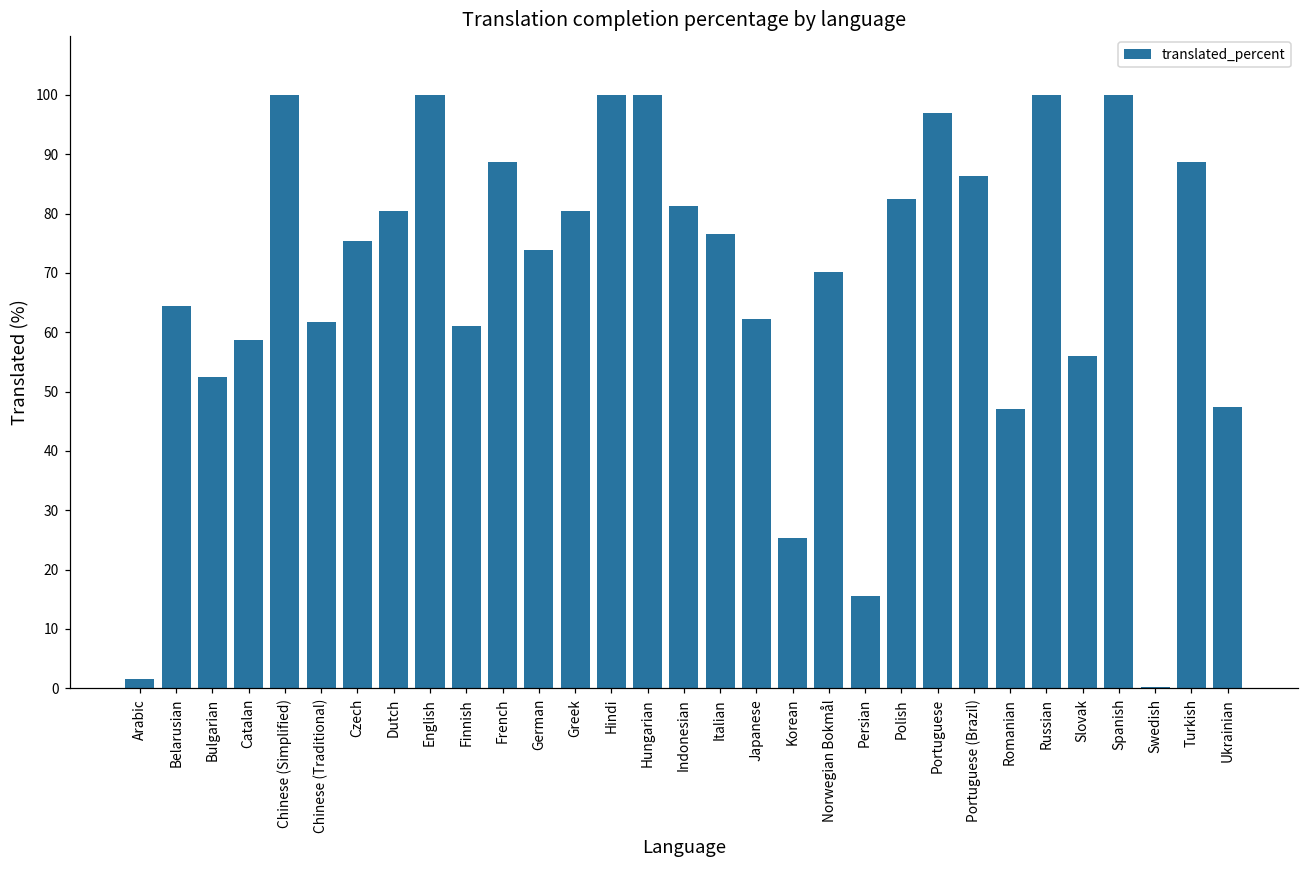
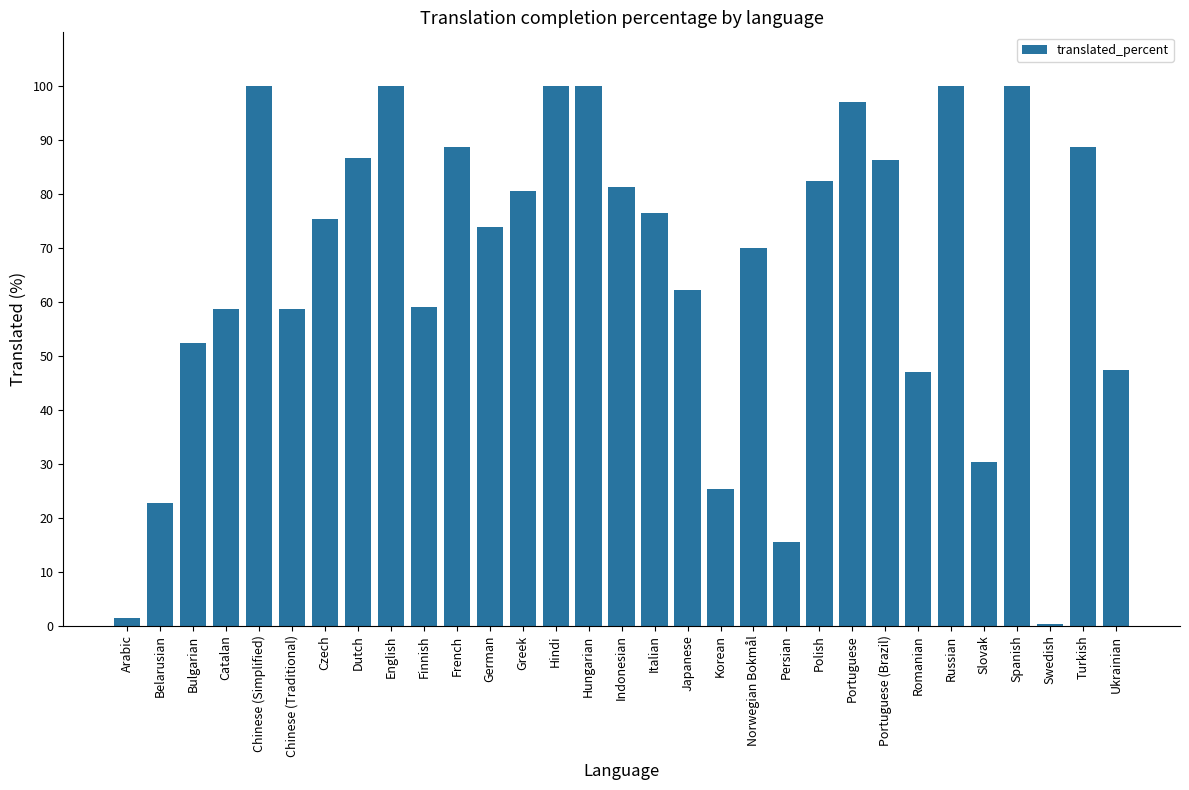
  {
    "Arabic": 2,
-   "Belarusian": 65,
+   "Belarusian": 23,
    "Bulgarian": 52,
    "Catalan": 59,
    "Chinese (Simplified)": 100,
-   "Chinese (Traditional)": 62,
+   "Chinese (Traditional)": 59,
    "Czech": 75,
-   "Dutch": 81,
+   "Dutch": 87,
    "English": 100,
-   "Finnish": 61,
+   "Finnish": 59,
    "French": 89,
    "German": 74,
    "Greek": 81,
    "Hindi": 100,
    "Hungarian": 100,
    "Indonesian": 81,
    "Italian": 77,
    "Japanese": 62,
    "Korean": 25,
    "Norwegian Bokmål": 70,
    "Persian": 16,
    "Polish": 82,
    "Portuguese": 97,
    "Portuguese (Brazil)": 86,
    "Romanian": 47,
    "Russian": 100,
-   "Slovak": 56,
+   "Slovak": 30,
    "Spanish": 100,
    "Turkish": 89,
    "Ukrainian": 47
  }
